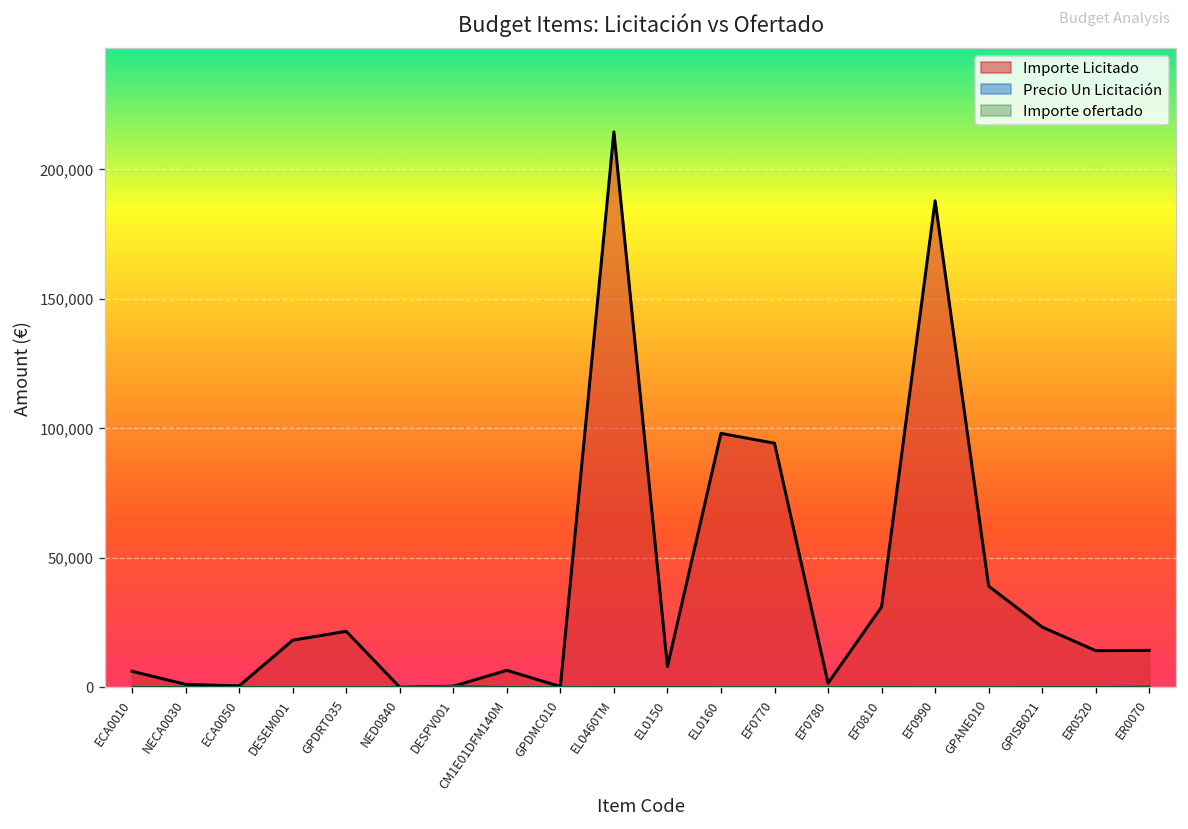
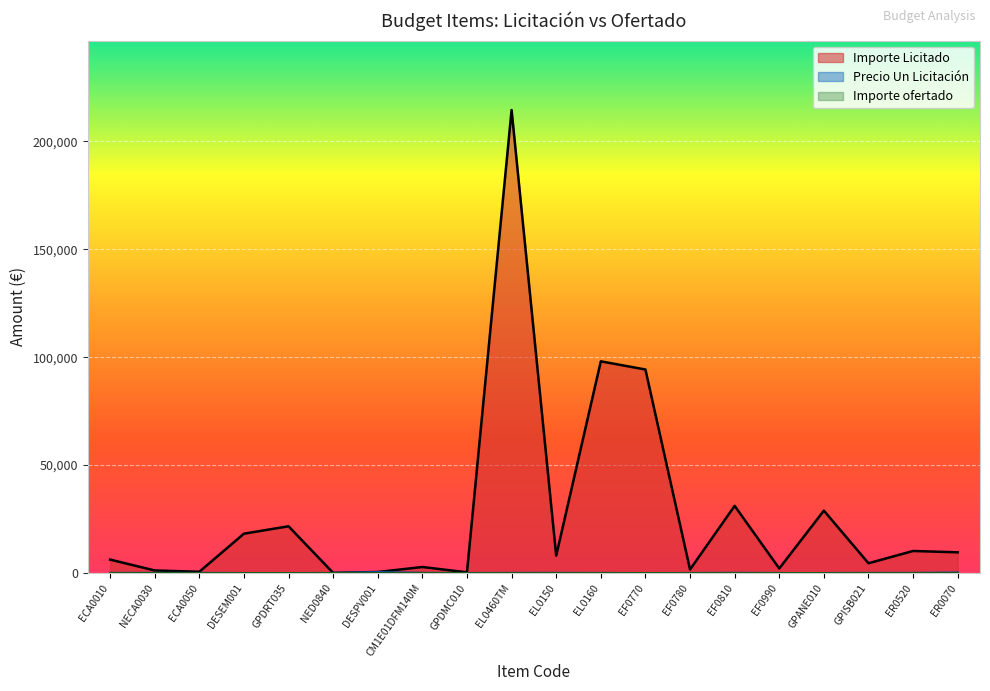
  {
    "Importe Licitado": {
      "ECA0010": "6,000",
      "DESEM001": "18,000",
      "GPDRT035": "22,000",
-     "CM1E01DFM140M": "7,000",
+     "CM1E01DFM140M": "3,000",
      "EL0460TM": "214,000",
      "EL0150": "8,000",
      "EL0160": "98,000",
      "EF0770": "94,000",
      "EF0780": "2,000",
      "EF0810": "31,000",
-     "EF0990": "188,000",
-     "GPANE010": "39,000",
-     "GPISB021": "23,000",
-     "ER0520": "14,000",
-     "ER0070": "14,000"
+     "EF0990": "2,000",
+     "GPANE010": "29,000",
+     "GPISB021": "5,000",
+     "ER0520": "10,000",
+     "ER0070": "10,000"
    }
  }
